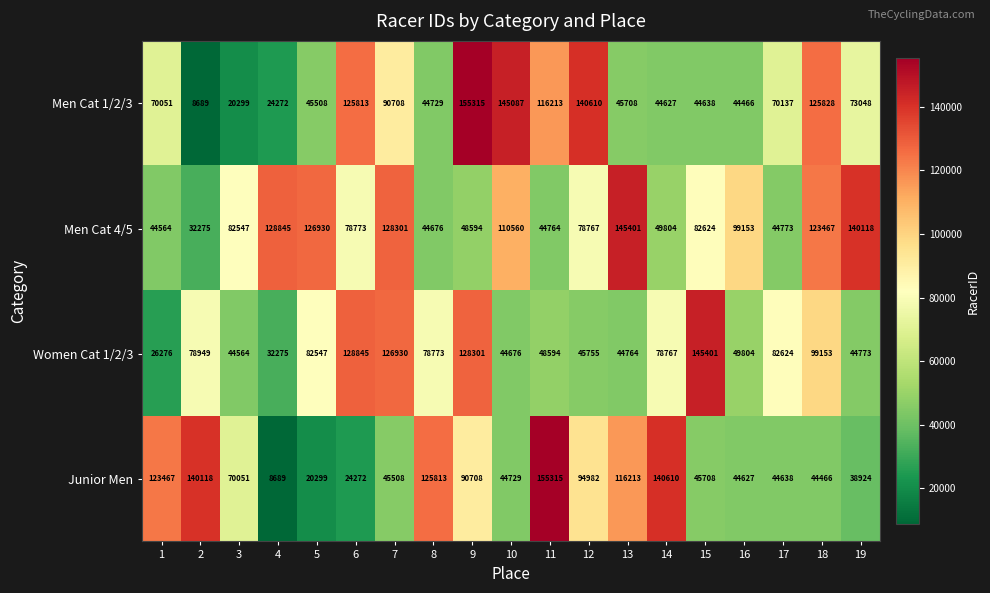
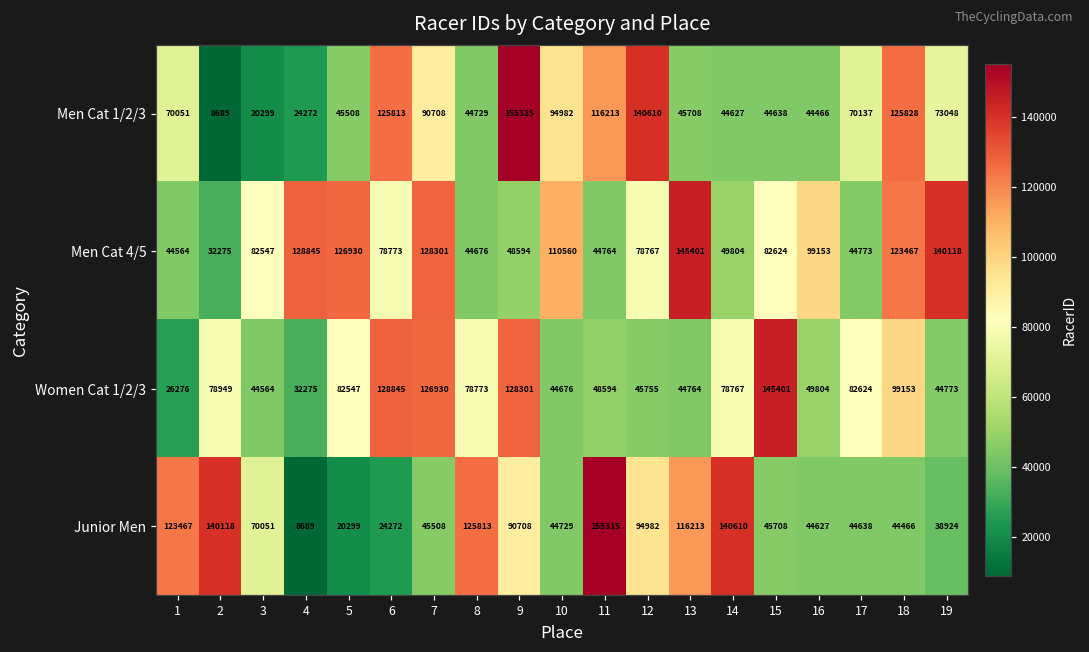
  {
    "Men Cat 1/2/3": {
      "1": 70051,
      "2": 8689,
      "3": 20299,
      "4": 24272,
      "5": 45508,
      "6": 125813,
      "7": 90708,
      "8": 44729,
      "9": 155315,
-     "10": 145087,
+     "10": 94982,
      "11": 116213,
      "12": 140610,
      "13": 45708,
      "14": 44627,
      "15": 44638,
      "16": 44466,
      "17": 70137,
      "18": 125828,
      "19": 73048
    },
    "Men Cat 4/5": {
      "1": 44564,
      "2": 32275,
      "3": 82547,
      "4": 128845,
      "5": 126930,
      "6": 78773,
      "7": 128301,
      "8": 44676,
      "9": 48594,
      "10": 110560,
      "11": 44764,
      "12": 78767,
      "13": 145401,
      "14": 49804,
      "15": 82624,
      "16": 99153,
      "17": 44773,
      "18": 123467,
      "19": 140118
    },
    "Women Cat 1/2/3": {
      "1": 26276,
      "2": 78949,
      "3": 44564,
      "4": 32275,
      "5": 82547,
      "6": 128845,
      "7": 126930,
      "8": 78773,
      "9": 128301,
      "10": 44676,
      "11": 48594,
      "12": 45755,
      "13": 44764,
      "14": 78767,
      "15": 145401,
      "16": 49804,
      "17": 82624,
      "18": 99153,
      "19": 44773
    },
    "Junior Men": {
      "1": 123467,
      "2": 140118,
      "3": 70051,
      "4": 8689,
      "5": 20299,
      "6": 24272,
      "7": 45508,
      "8": 125813,
      "9": 90708,
      "10": 44729,
      "11": 155315,
      "12": 94982,
      "13": 116213,
      "14": 140610,
      "15": 45708,
      "16": 44627,
      "17": 44638,
      "18": 44466,
      "19": 38924
    }
  }
